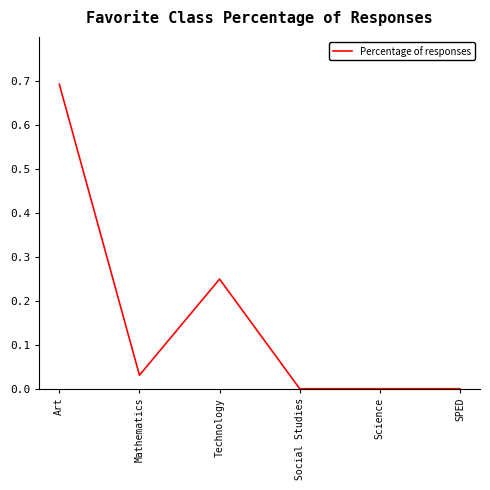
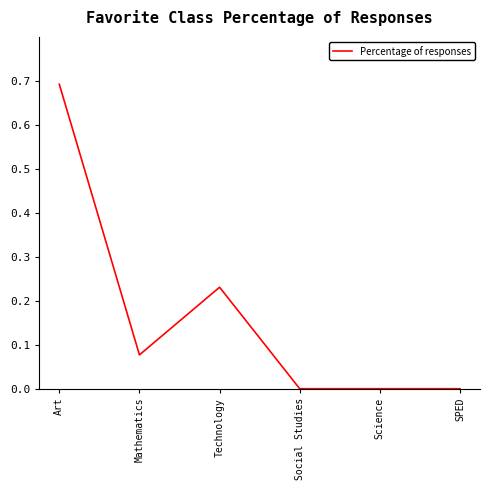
  {
    "Art": 0.69,
-   "Mathematics": 0.03,
-   "Technology": 0.25,
+   "Mathematics": 0.08,
+   "Technology": 0.23,
    "Social Studies": 0.00,
    "Science": 0.00,
    "SPED": 0.00
  }
